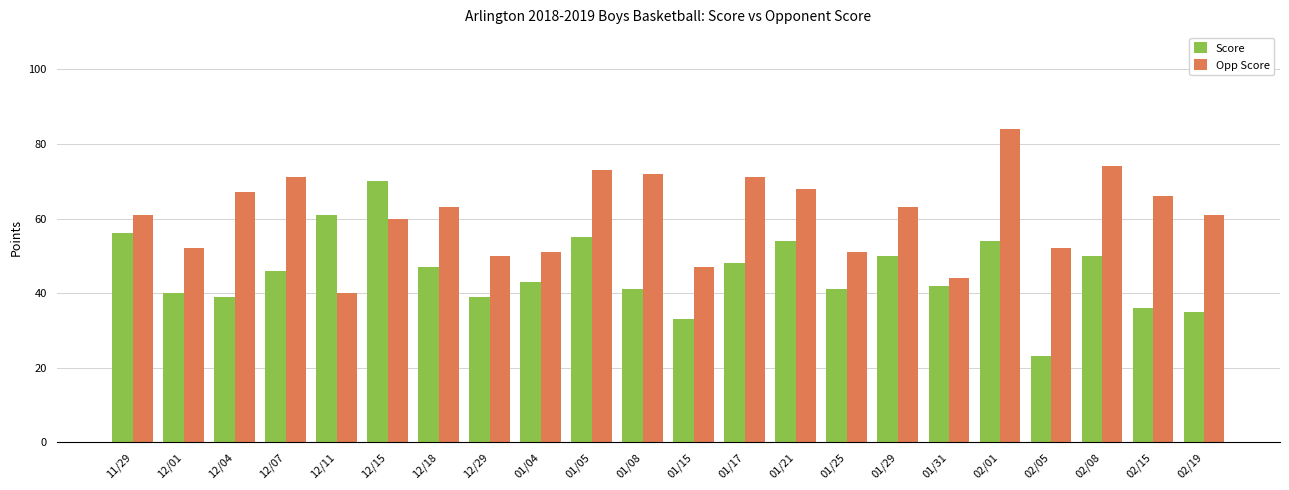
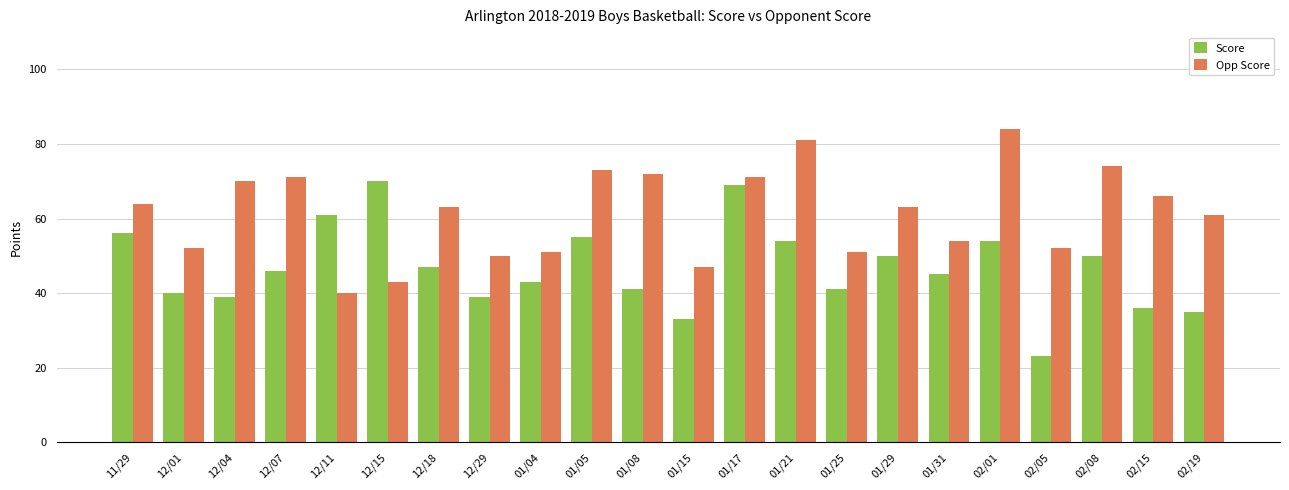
  {
    "Score": {
      "11/29": 56,
      "12/01": 40,
      "12/04": 39,
      "12/07": 46,
      "12/11": 61,
      "12/15": 70,
      "12/18": 47,
      "12/29": 39,
      "01/04": 43,
      "01/05": 55,
      "01/08": 41,
      "01/15": 33,
-     "01/17": 48,
+     "01/17": 69,
      "01/21": 54,
      "01/25": 41,
      "01/29": 50,
-     "01/31": 42,
+     "01/31": 45,
      "02/01": 54,
      "02/05": 23,
      "02/08": 50,
      "02/15": 36,
      "02/19": 35
    },
    "Opp Score": {
-     "11/29": 61,
+     "11/29": 64,
      "12/01": 52,
-     "12/04": 67,
+     "12/04": 70,
      "12/07": 71,
      "12/11": 40,
-     "12/15": 60,
+     "12/15": 43,
      "12/18": 63,
      "12/29": 50,
      "01/04": 51,
      "01/05": 73,
      "01/08": 72,
      "01/15": 47,
      "01/17": 71,
-     "01/21": 68,
+     "01/21": 81,
      "01/25": 51,
      "01/29": 63,
-     "01/31": 44,
+     "01/31": 54,
      "02/01": 84,
      "02/05": 52,
      "02/08": 74,
      "02/15": 66,
      "02/19": 61
    }
  }
